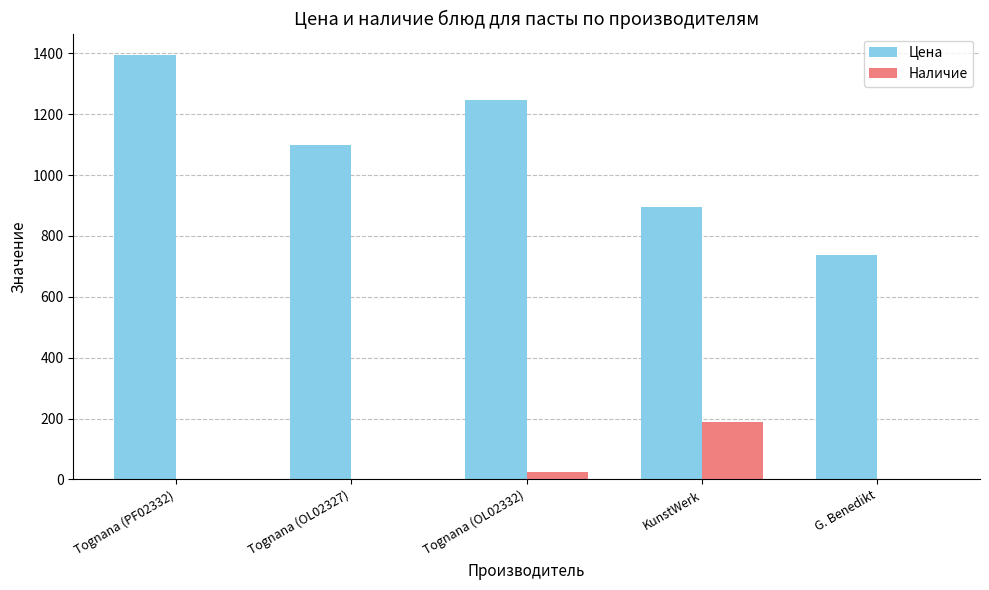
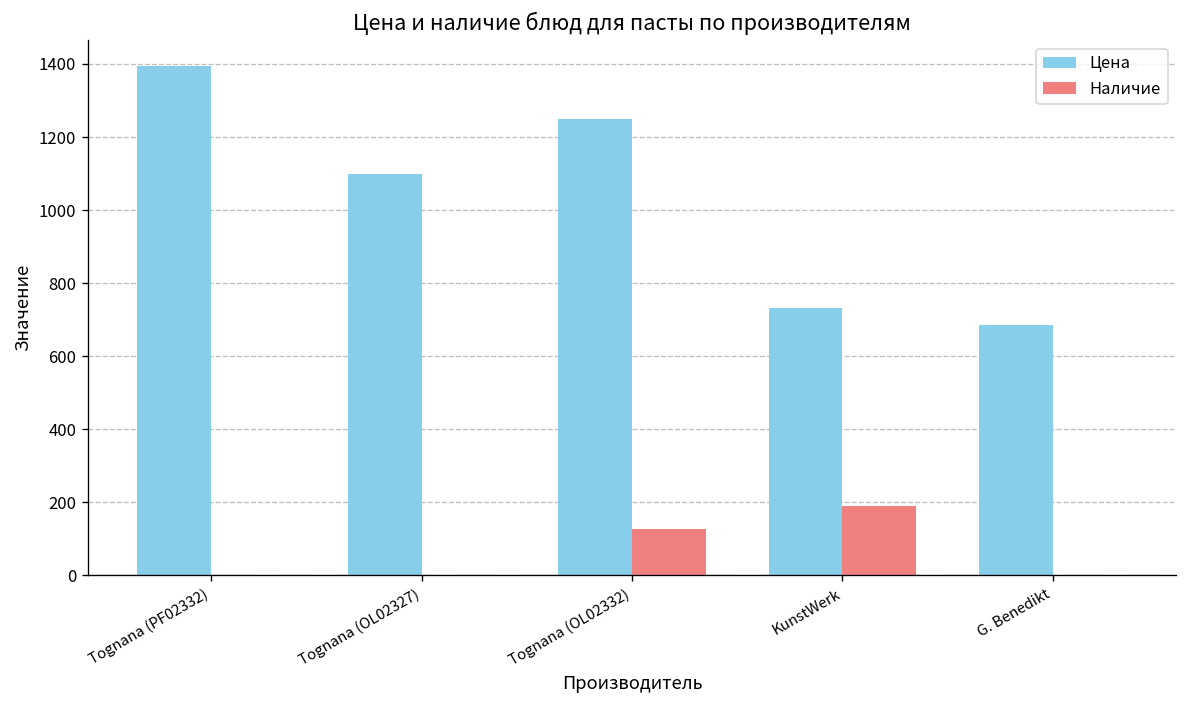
  {
    "Цена": {
      "Tognana (PF02332)": 1400,
      "Tognana (OL02327)": 1100,
      "Tognana (OL02332)": 1250,
-     "KunstWerk": 900,
-     "G. Benedikt": 740
+     "KunstWerk": 730,
+     "G. Benedikt": 690
    },
    "Наличие": {
      "Tognana (PF02332)": 0,
      "Tognana (OL02327)": 0,
-     "Tognana (OL02332)": 20,
+     "Tognana (OL02332)": 130,
      "KunstWerk": 190
    }
  }
